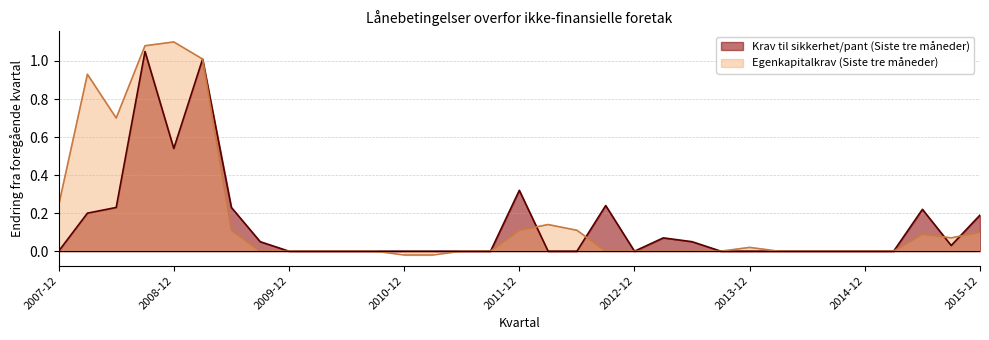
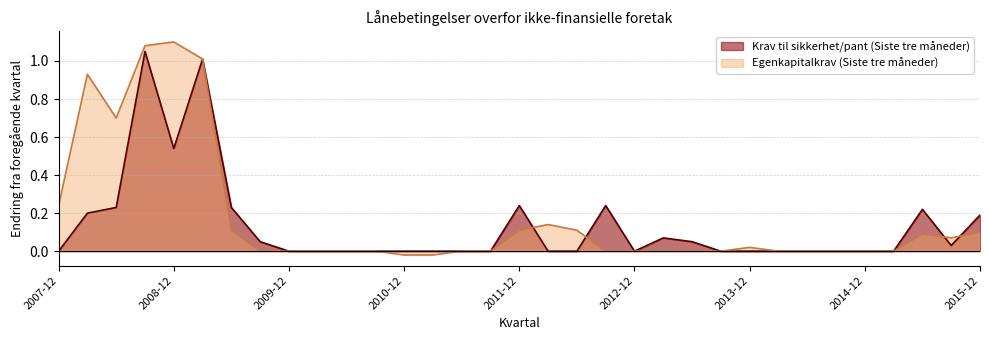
  {
    "Krav til sikkerhet/pant (Siste tre måneder)": {
      "2007-12": 0.00,
      "2008-12": 0.54,
-     "2011-12": 0.32,
+     "2011-12": 0.24,
      "2013-12": 0.00,
      "2015-12": 0.19
    }
  }
